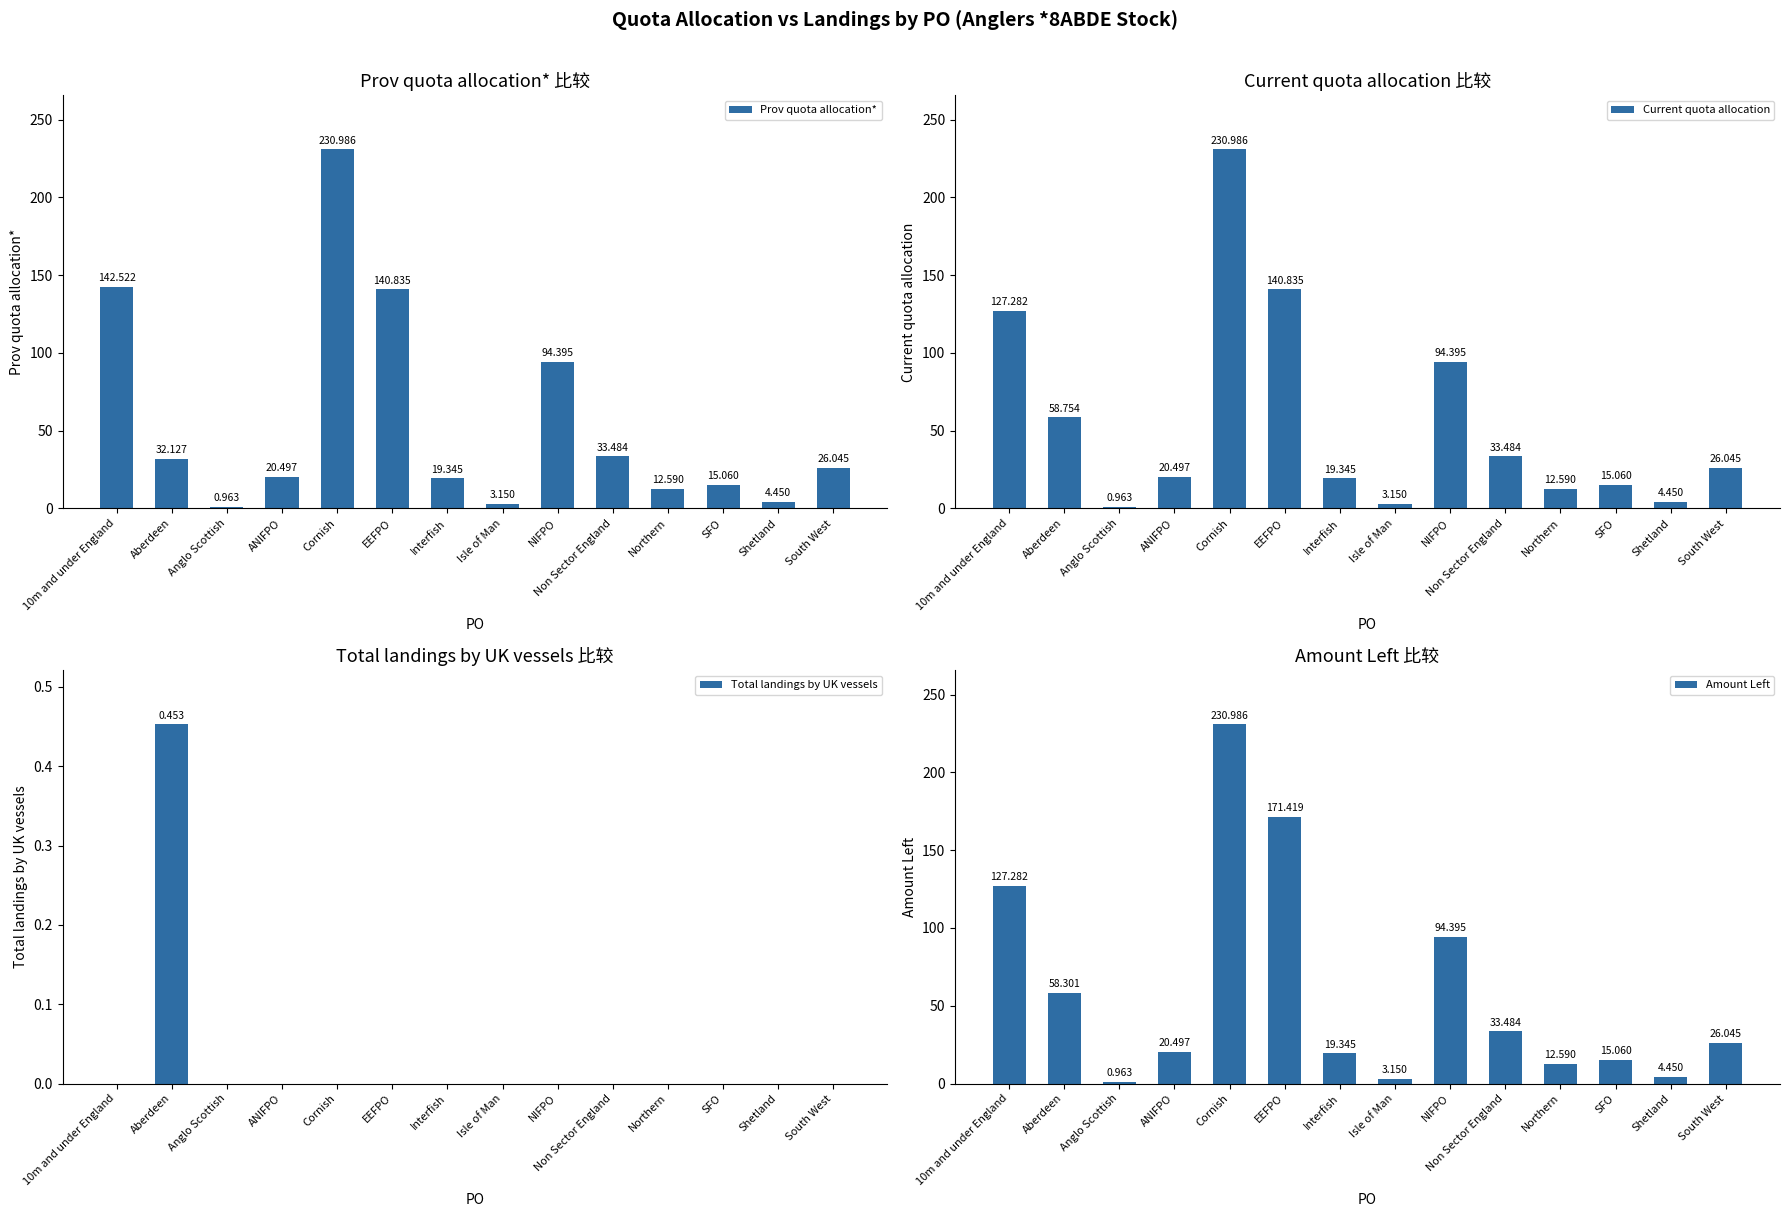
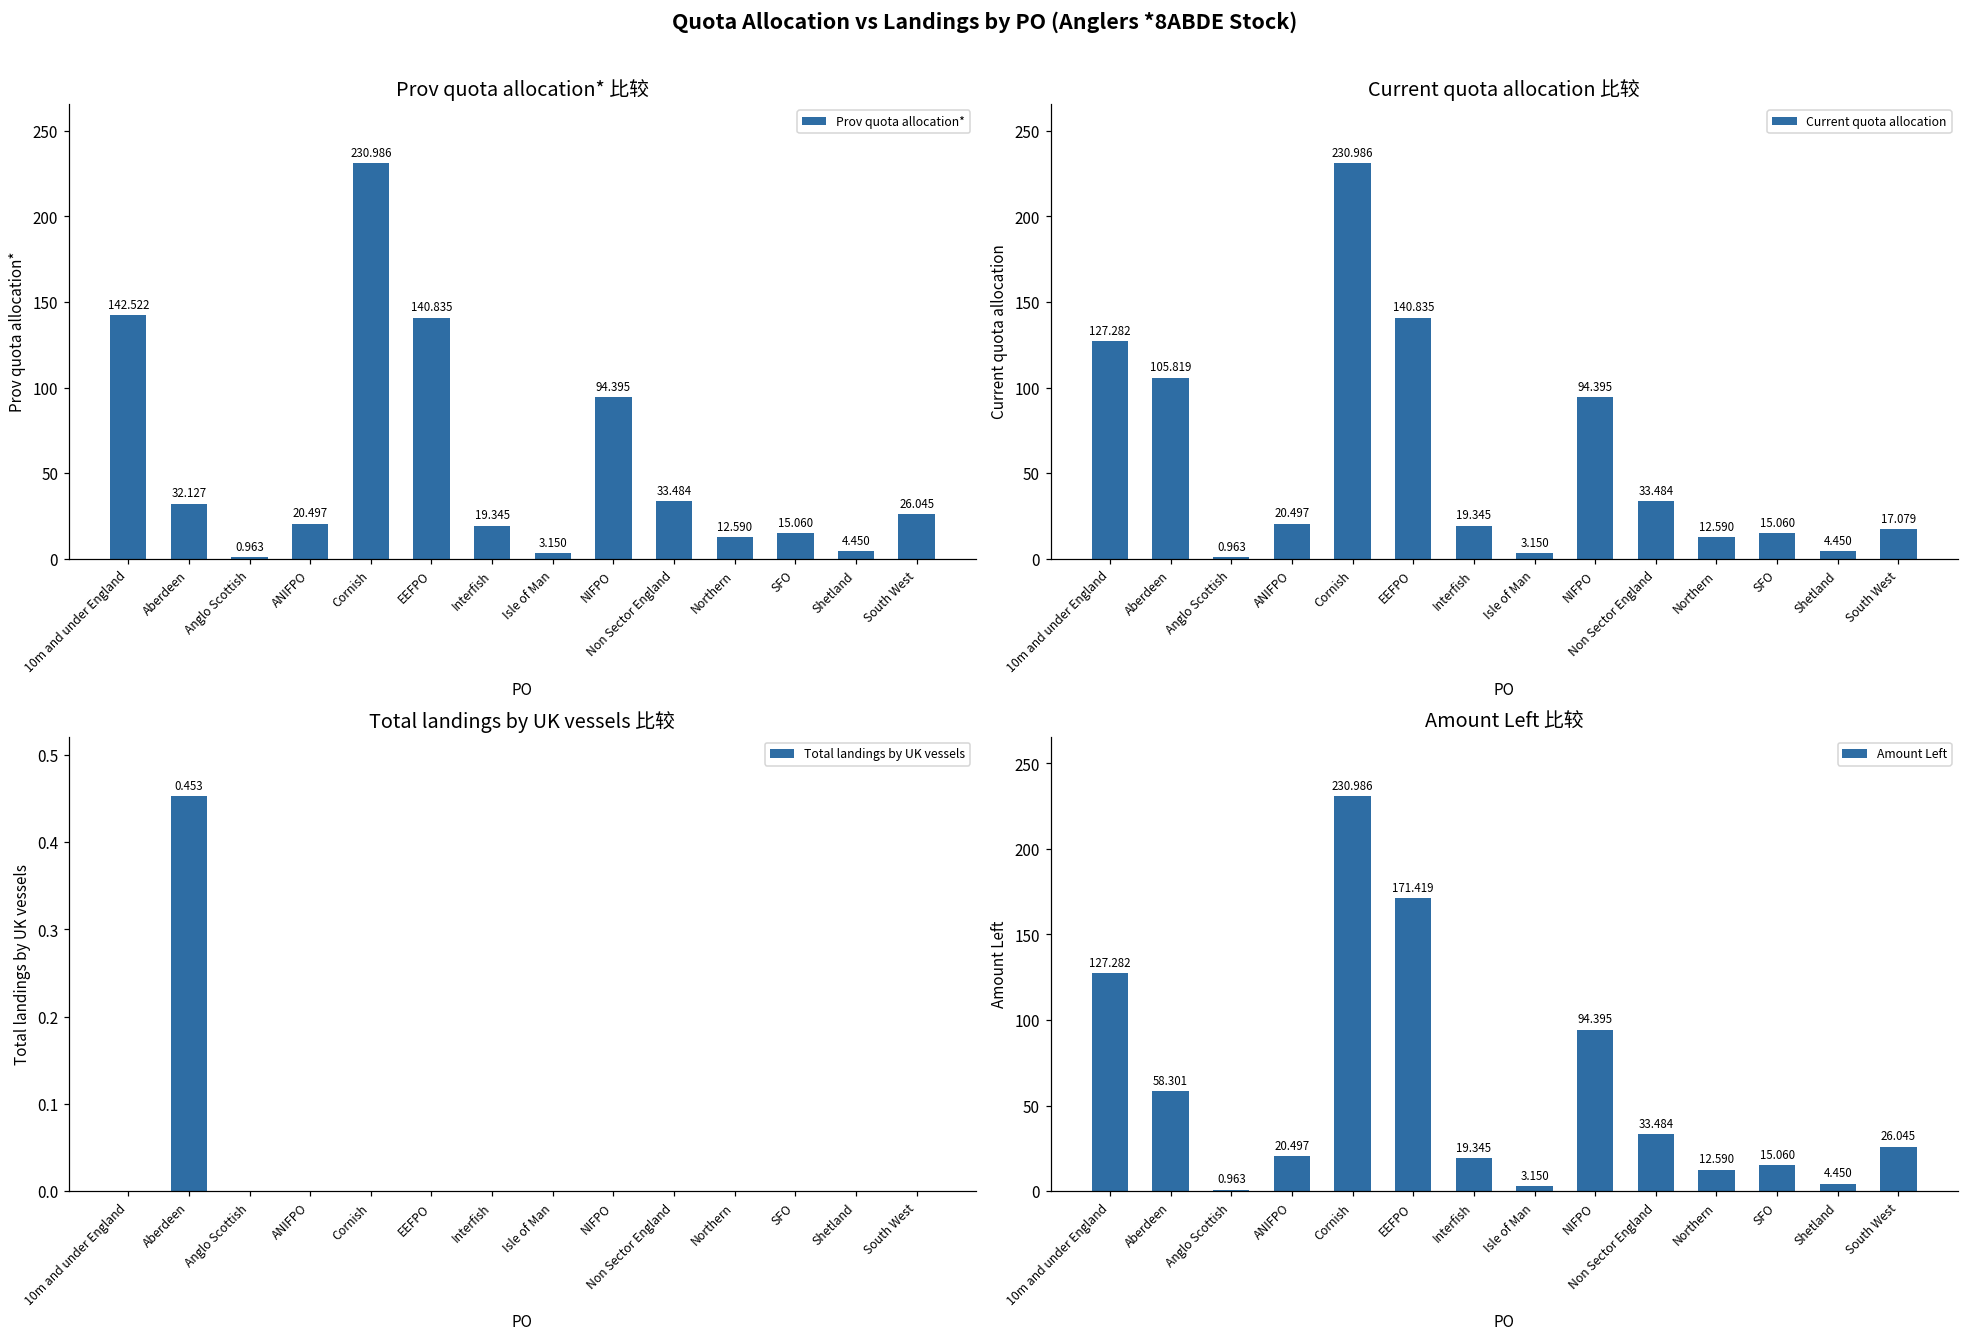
  {
    "Prov quota allocation* 比较": {
      "10m and under England": 142.522,
      "Aberdeen": 32.127,
      "Anglo Scottish": 0.963,
      "ANIFPO": 20.497,
      "Cornish": 230.986,
      "EEFPO": 140.835,
      "Interfish": 19.345,
      "Isle of Man": 3.150,
      "NIFPO": 94.395,
      "Non Sector England": 33.484,
      "Northern": 12.590,
      "SFO": 15.060,
      "Shetland": 4.450,
      "South West": 26.045
    },
    "Current quota allocation 比较": {
      "10m and under England": 127.282,
-     "Aberdeen": 58.754,
+     "Aberdeen": 105.819,
      "Anglo Scottish": 0.963,
      "ANIFPO": 20.497,
      "Cornish": 230.986,
      "EEFPO": 140.835,
      "Interfish": 19.345,
      "Isle of Man": 3.150,
      "NIFPO": 94.395,
      "Non Sector England": 33.484,
      "Northern": 12.590,
      "SFO": 15.060,
      "Shetland": 4.450,
-     "South West": 26.045
+     "South West": 17.079
    },
    "Total landings by UK vessels 比较": {
      "Aberdeen": 0.453
    },
    "Amount Left 比较": {
      "10m and under England": 127.282,
      "Aberdeen": 58.301,
      "Anglo Scottish": 0.963,
      "ANIFPO": 20.497,
      "Cornish": 230.986,
      "EEFPO": 171.419,
      "Interfish": 19.345,
      "Isle of Man": 3.150,
      "NIFPO": 94.395,
      "Non Sector England": 33.484,
      "Northern": 12.590,
      "SFO": 15.060,
      "Shetland": 4.450,
      "South West": 26.045
    }
  }
